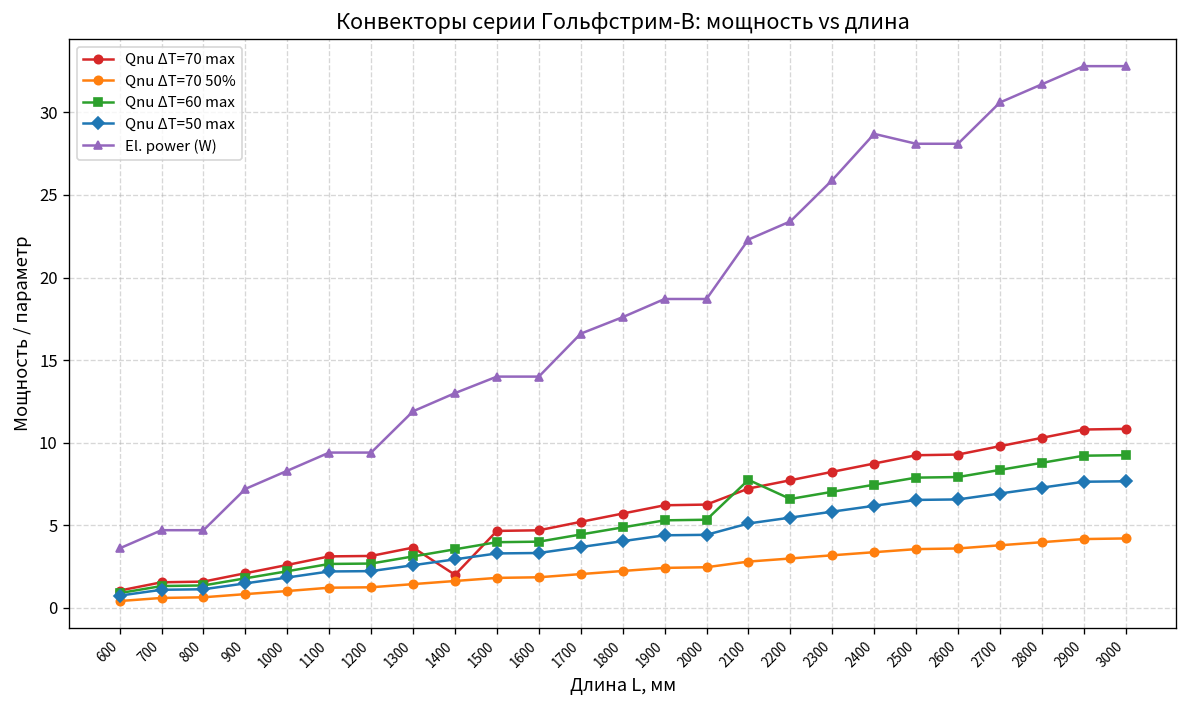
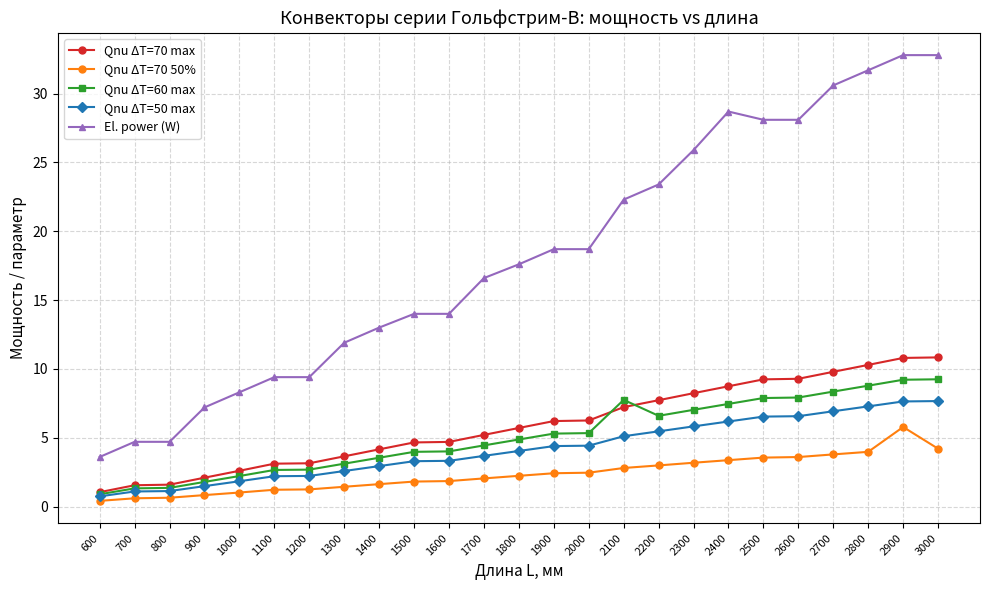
  {
    "Qnu ΔT=70 max": {
      "700": 1.5,
      "800": 1.6,
      "900": 2.1,
      "1000": 2.6,
      "1100": 3.1,
      "1200": 3.1,
      "1300": 3.6,
-     "1400": 2.0,
+     "1400": 4.2,
      "1500": 4.7,
      "1600": 4.7,
      "1700": 5.2,
      "1800": 5.7,
      "1900": 6.2,
      "2000": 6.3,
      "2100": 7.2,
      "2200": 7.7,
      "2300": 8.2,
      "2400": 8.7,
      "2500": 9.2,
      "2600": 9.3,
      "2700": 9.8,
      "2800": 10.3,
      "2900": 10.8,
      "3000": 10.8
    },
    "Qnu ΔT=70 50%": {
      "600": 0.4,
      "700": 0.6,
      "800": 0.6,
      "900": 0.8,
      "1000": 1.0,
      "1100": 1.2,
      "1200": 1.2,
      "1300": 1.4,
      "1400": 1.6,
      "1500": 1.8,
      "1600": 1.8,
      "1700": 2.0,
      "1800": 2.2,
      "1900": 2.4,
      "2000": 2.5,
      "2100": 2.8,
      "2200": 3.0,
      "2300": 3.2,
      "2400": 3.4,
      "2500": 3.6,
      "2600": 3.6,
      "2700": 3.8,
      "2800": 4.0,
-     "2900": 4.2,
+     "2900": 5.8,
      "3000": 4.2
    },
    "Qnu ΔT=60 max": {
      "700": 1.3,
      "800": 1.4,
      "900": 1.8,
      "1000": 2.2,
      "1100": 2.7,
      "1200": 2.7,
      "1300": 3.1,
      "1400": 3.5,
      "1500": 4.0,
      "1600": 4.0,
      "1700": 4.4,
      "1800": 4.9,
      "1900": 5.3,
      "2000": 5.3,
      "2100": 7.7,
      "2200": 6.6,
      "2300": 7.0,
      "2400": 7.5,
      "2500": 7.9,
      "2600": 7.9,
      "2700": 8.4,
      "2800": 8.8,
      "2900": 9.2,
      "3000": 9.2
    },
    "Qnu ΔT=50 max": {
      "700": 1.1,
      "800": 1.1,
      "900": 1.5,
      "1000": 1.8,
      "1100": 2.2,
      "1200": 2.2,
      "1300": 2.6,
      "1400": 2.9,
      "1500": 3.3,
      "1600": 3.3,
      "1700": 3.7,
      "1800": 4.0,
      "1900": 4.4,
      "2000": 4.4,
      "2100": 5.1,
      "2200": 5.5,
      "2300": 5.8,
      "2400": 6.2,
      "2500": 6.5,
      "2600": 6.6,
      "2700": 6.9,
      "2800": 7.3,
      "2900": 7.6,
      "3000": 7.7
    },
    "El. power (W)": {
      "600": 3.6,
      "700": 4.7,
      "800": 4.7,
      "900": 7.2,
      "1000": 8.3,
      "1100": 9.4,
      "1200": 9.4,
      "1300": 11.9,
      "1400": 13.0,
      "1500": 14.0,
      "1600": 14.0,
      "1700": 16.6,
      "1800": 17.6,
      "1900": 18.7,
      "2000": 18.7,
      "2100": 22.3,
      "2200": 23.4,
      "2300": 25.9,
      "2400": 28.7,
      "2500": 28.1,
      "2600": 28.1,
      "2700": 30.6,
      "2800": 31.7,
      "2900": 32.8,
      "3000": 32.8
    }
  }
